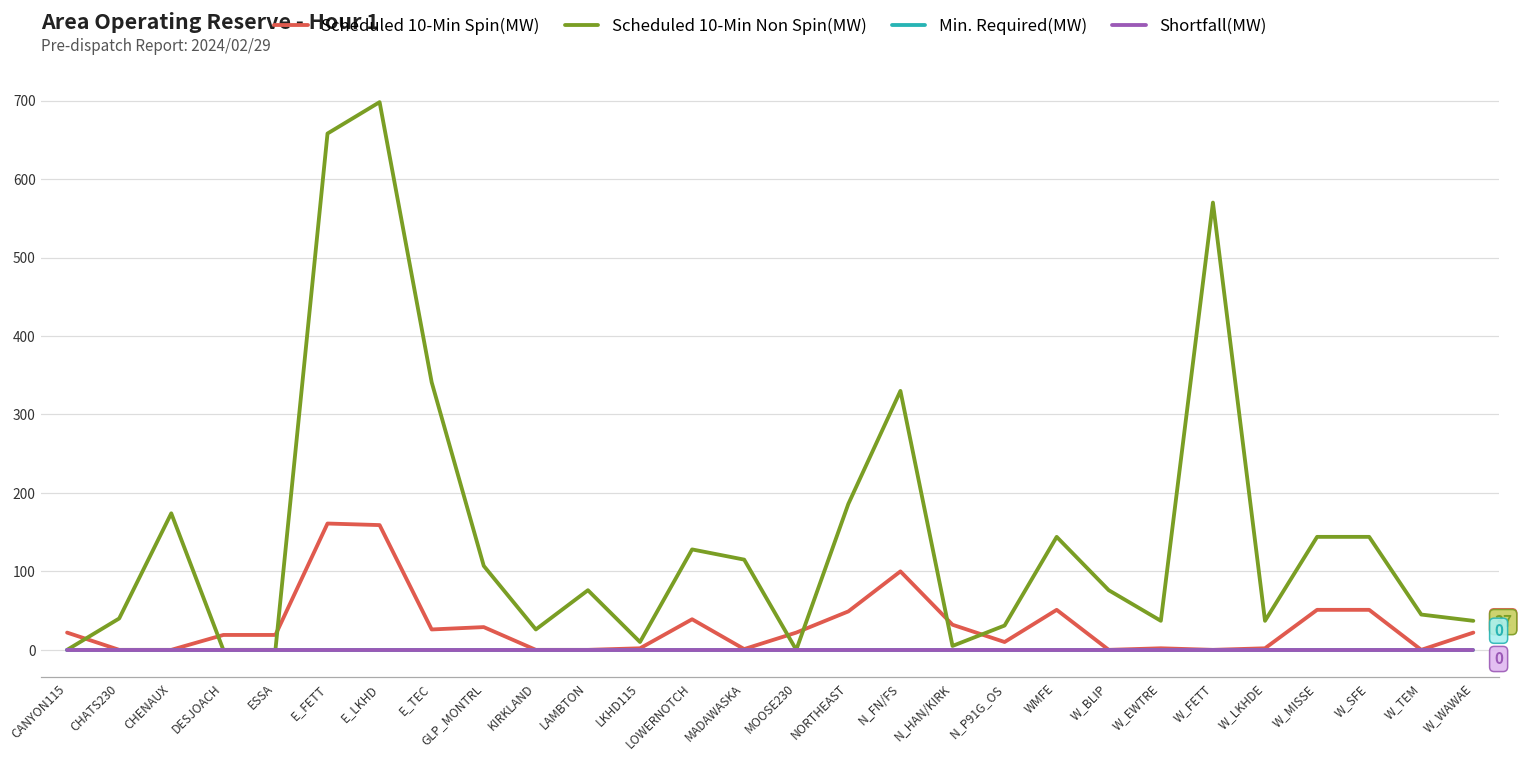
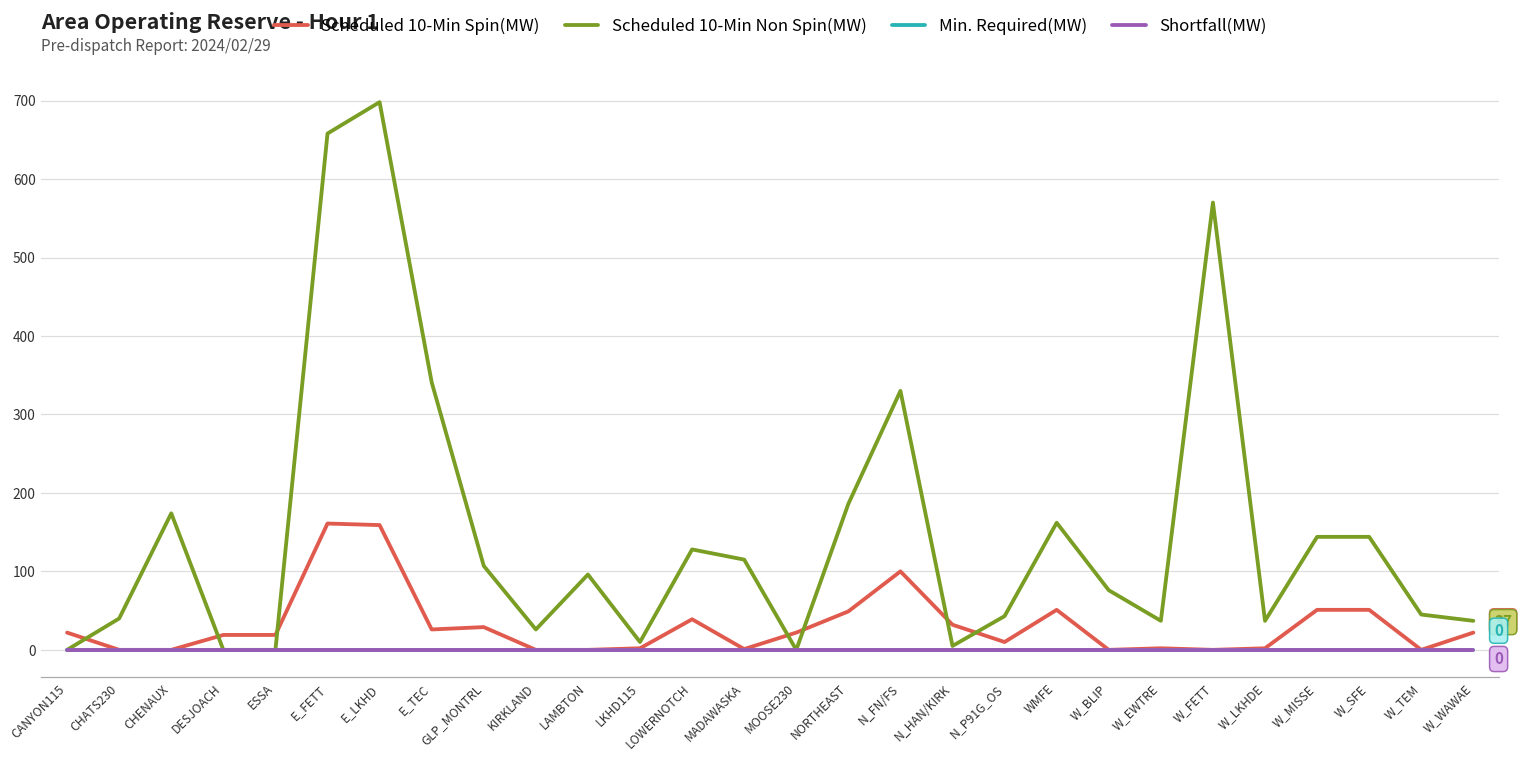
  {
    "Scheduled 10-Min Spin(MW)": {
      "CANYON115": 20,
      "DESJOACH": 20,
      "ESSA": 20,
      "E_FETT": 160,
      "E_LKHD": 160,
      "E_TEC": 30,
      "GLP_MONTRL": 30,
      "LOWERNOTCH": 40,
      "MOOSE230": 20,
      "NORTHEAST": 50,
      "N_FN/FS": 100,
      "N_HAN/KIRK": 30,
      "N_P91G_OS": 10,
      "WMFE": 50,
      "W_MISSE": 50,
      "W_SFE": 50
    },
    "Scheduled 10-Min Non Spin(MW)": {
      "CHATS230": 40,
      "CHENAUX": 170,
      "E_FETT": 660,
      "E_LKHD": 700,
      "E_TEC": 340,
      "GLP_MONTRL": 110,
      "KIRKLAND": 30,
-     "LAMBTON": 80,
+     "LAMBTON": 100,
      "LKHD115": 10,
      "LOWERNOTCH": 130,
      "MADAWASKA": 120,
      "NORTHEAST": 190,
      "N_FN/FS": 330,
      "N_HAN/KIRK": 10,
-     "N_P91G_OS": 30,
-     "WMFE": 140,
+     "N_P91G_OS": 40,
+     "WMFE": 160,
      "W_BLIP": 80,
      "W_EWTRE": 40,
      "W_FETT": 570,
      "W_LKHDE": 40,
      "W_MISSE": 140,
      "W_SFE": 140,
      "W_TEM": 50
    },
    "Shortfall(MW)": {
      "E_FETT": 0,
      "E_LKHD": 0,
      "E_TEC": 0,
      "GLP_MONTRL": 0,
      "LOWERNOTCH": 0,
      "NORTHEAST": 0,
      "N_FN/FS": 0,
      "N_HAN/KIRK": 0,
      "N_P91G_OS": 0,
      "WMFE": 0,
      "W_MISSE": 0,
      "W_SFE": 0
    }
  }
